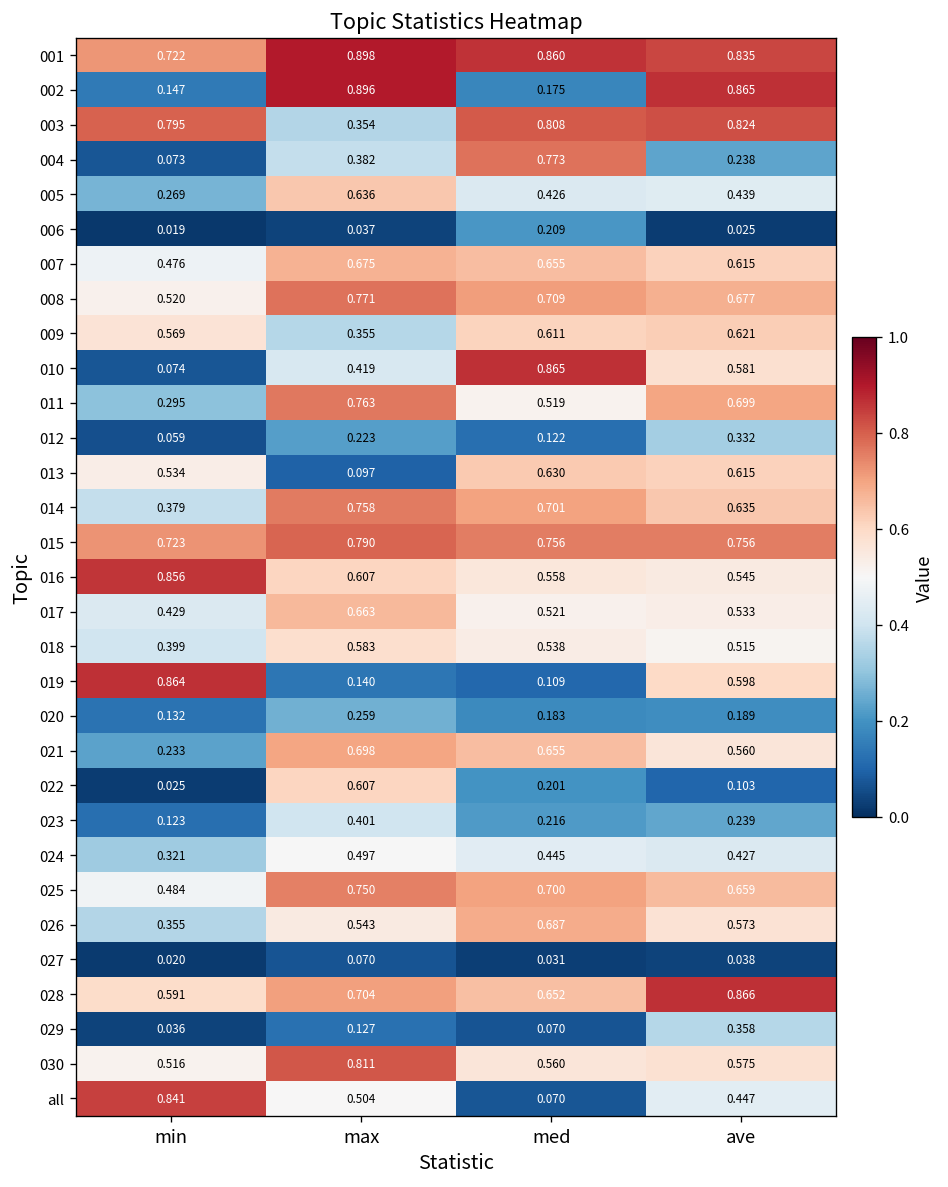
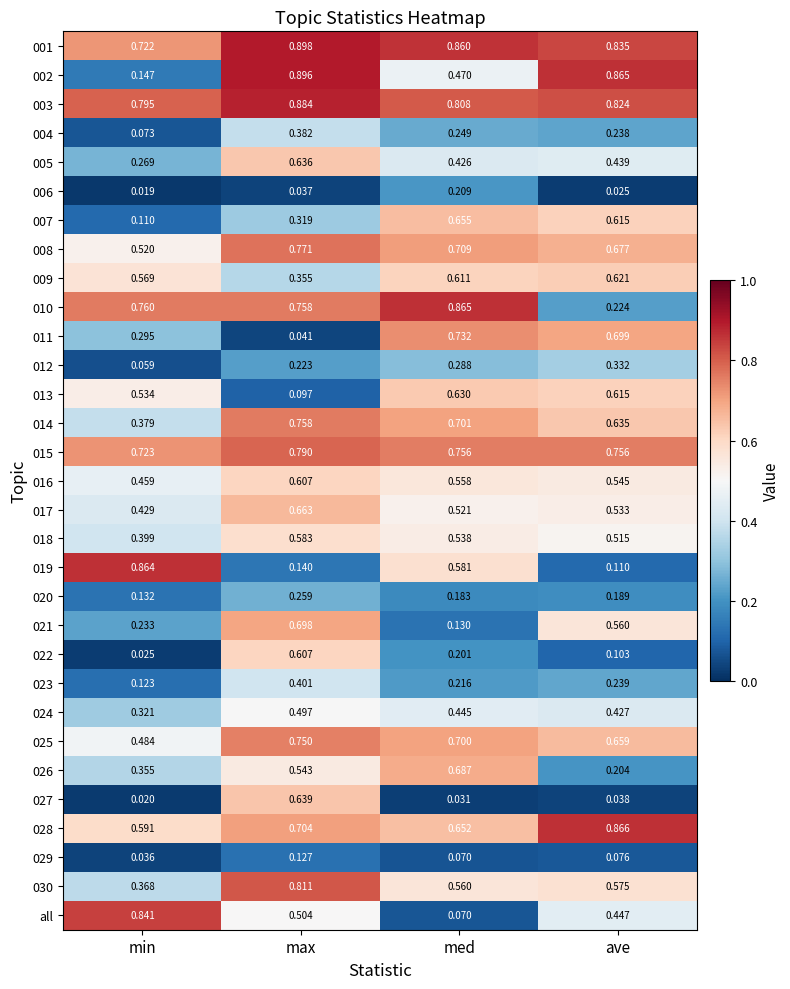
  {
    "001": {
      "min": 0.722,
      "max": 0.898,
      "med": 0.860,
      "ave": 0.835
    },
    "002": {
      "min": 0.147,
      "max": 0.896,
-     "med": 0.175,
+     "med": 0.470,
      "ave": 0.865
    },
    "003": {
      "min": 0.795,
-     "max": 0.354,
+     "max": 0.884,
      "med": 0.808,
      "ave": 0.824
    },
    "004": {
      "min": 0.073,
      "max": 0.382,
-     "med": 0.773,
+     "med": 0.249,
      "ave": 0.238
    },
    "005": {
      "min": 0.269,
      "max": 0.636,
      "med": 0.426,
      "ave": 0.439
    },
    "006": {
      "min": 0.019,
      "max": 0.037,
      "med": 0.209,
      "ave": 0.025
    },
    "007": {
-     "min": 0.476,
-     "max": 0.675,
+     "min": 0.110,
+     "max": 0.319,
      "med": 0.655,
      "ave": 0.615
    },
    "008": {
      "min": 0.520,
      "max": 0.771,
      "med": 0.709,
      "ave": 0.677
    },
    "009": {
      "min": 0.569,
      "max": 0.355,
      "med": 0.611,
      "ave": 0.621
    },
    "010": {
-     "min": 0.074,
-     "max": 0.419,
+     "min": 0.760,
+     "max": 0.758,
      "med": 0.865,
-     "ave": 0.581
+     "ave": 0.224
    },
    "011": {
      "min": 0.295,
-     "max": 0.763,
-     "med": 0.519,
+     "max": 0.041,
+     "med": 0.732,
      "ave": 0.699
    },
    "012": {
      "min": 0.059,
      "max": 0.223,
-     "med": 0.122,
+     "med": 0.288,
      "ave": 0.332
    },
    "013": {
      "min": 0.534,
      "max": 0.097,
      "med": 0.630,
      "ave": 0.615
    },
    "014": {
      "min": 0.379,
      "max": 0.758,
      "med": 0.701,
      "ave": 0.635
    },
    "015": {
      "min": 0.723,
      "max": 0.790,
      "med": 0.756,
      "ave": 0.756
    },
    "016": {
-     "min": 0.856,
+     "min": 0.459,
      "max": 0.607,
      "med": 0.558,
      "ave": 0.545
    },
    "017": {
      "min": 0.429,
      "max": 0.663,
      "med": 0.521,
      "ave": 0.533
    },
    "018": {
      "min": 0.399,
      "max": 0.583,
      "med": 0.538,
      "ave": 0.515
    },
    "019": {
      "min": 0.864,
      "max": 0.140,
-     "med": 0.109,
-     "ave": 0.598
+     "med": 0.581,
+     "ave": 0.110
    },
    "020": {
      "min": 0.132,
      "max": 0.259,
      "med": 0.183,
      "ave": 0.189
    },
    "021": {
      "min": 0.233,
      "max": 0.698,
-     "med": 0.655,
+     "med": 0.130,
      "ave": 0.560
    },
    "022": {
      "min": 0.025,
      "max": 0.607,
      "med": 0.201,
      "ave": 0.103
    },
    "023": {
      "min": 0.123,
      "max": 0.401,
      "med": 0.216,
      "ave": 0.239
    },
    "024": {
      "min": 0.321,
      "max": 0.497,
      "med": 0.445,
      "ave": 0.427
    },
    "025": {
      "min": 0.484,
      "max": 0.750,
      "med": 0.700,
      "ave": 0.659
    },
    "026": {
      "min": 0.355,
      "max": 0.543,
      "med": 0.687,
-     "ave": 0.573
+     "ave": 0.204
    },
    "027": {
      "min": 0.020,
-     "max": 0.070,
+     "max": 0.639,
      "med": 0.031,
      "ave": 0.038
    },
    "028": {
      "min": 0.591,
      "max": 0.704,
      "med": 0.652,
      "ave": 0.866
    },
    "029": {
      "min": 0.036,
      "max": 0.127,
      "med": 0.070,
-     "ave": 0.358
+     "ave": 0.076
    },
    "030": {
-     "min": 0.516,
+     "min": 0.368,
      "max": 0.811,
      "med": 0.560,
      "ave": 0.575
    },
    "all": {
      "min": 0.841,
      "max": 0.504,
      "med": 0.070,
      "ave": 0.447
    }
  }
